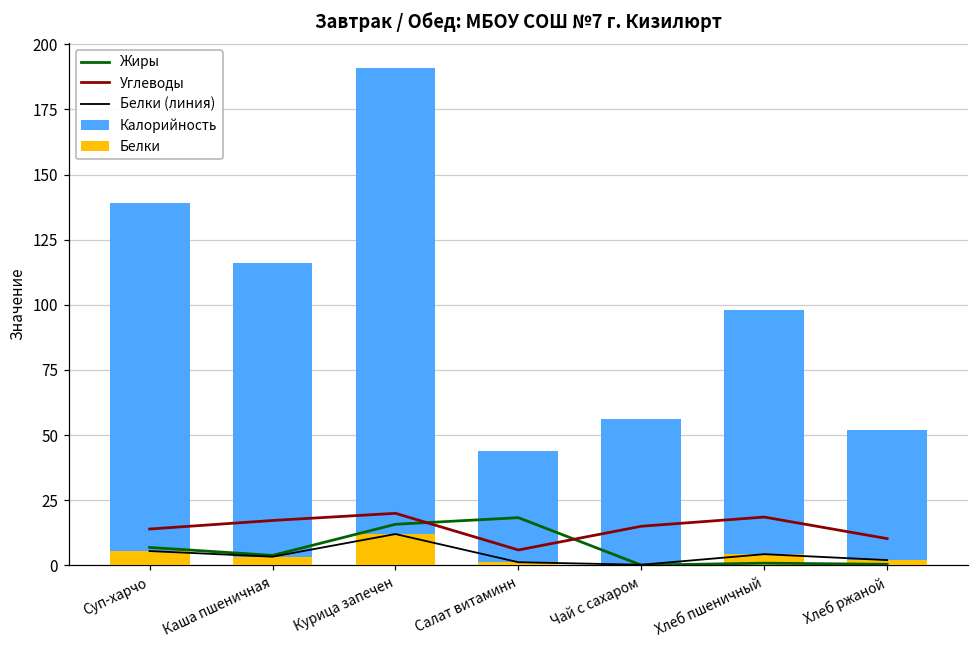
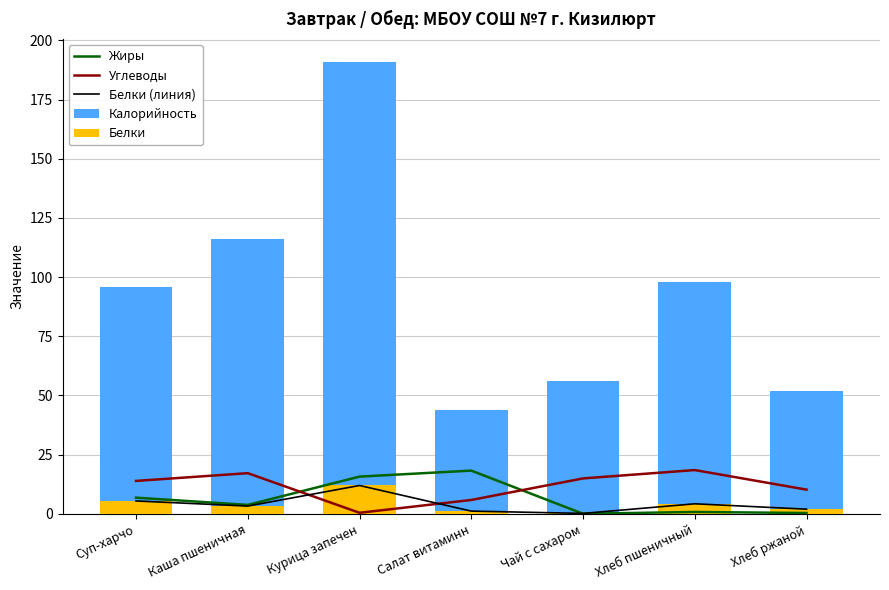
  {
    "Калорийность": {
-     "Суп-харчо": 139,
+     "Суп-харчо": 96,
      "Каша пшеничная": 116,
      "Курица запечен": 191,
      "Салат витаминн": 44,
      "Чай с сахаром": 56,
      "Хлеб пшеничный": 98,
      "Хлеб ржаной": 52
    },
    "Жиры": {
      "Суп-харчо": 7,
      "Курица запечен": 16,
      "Салат витаминн": 18,
      "Хлеб пшеничный": 1,
      "Хлеб ржаной": 0
    },
    "Углеводы": {
      "Суп-харчо": 14,
      "Каша пшеничная": 17,
-     "Курица запечен": 20,
+     "Курица запечен": 0,
      "Салат витаминн": 6,
      "Чай с сахаром": 15,
      "Хлеб пшеничный": 19,
      "Хлеб ржаной": 10
    },
    "Белки": {
      "Суп-харчо": 5,
      "Курица запечен": 12,
      "Салат витаминн": 1,
      "Хлеб пшеничный": 4,
      "Хлеб ржаной": 2
    }
  }
